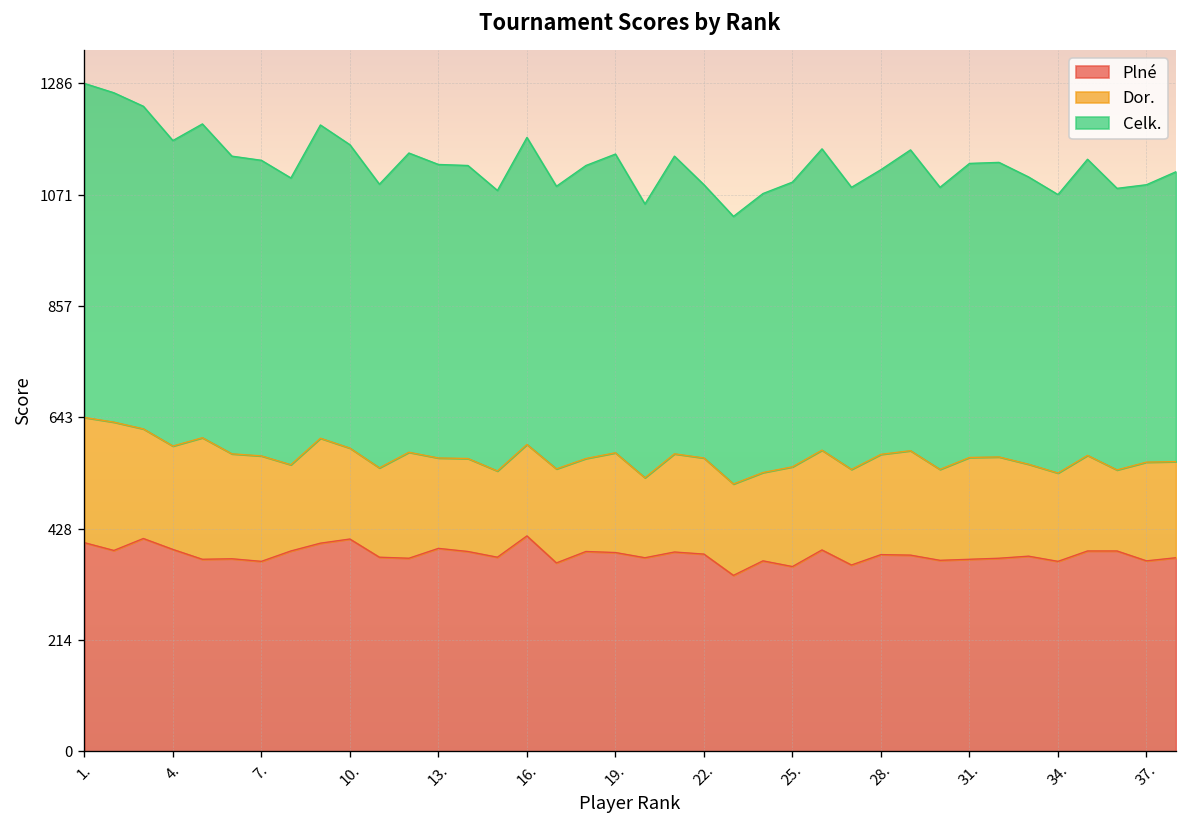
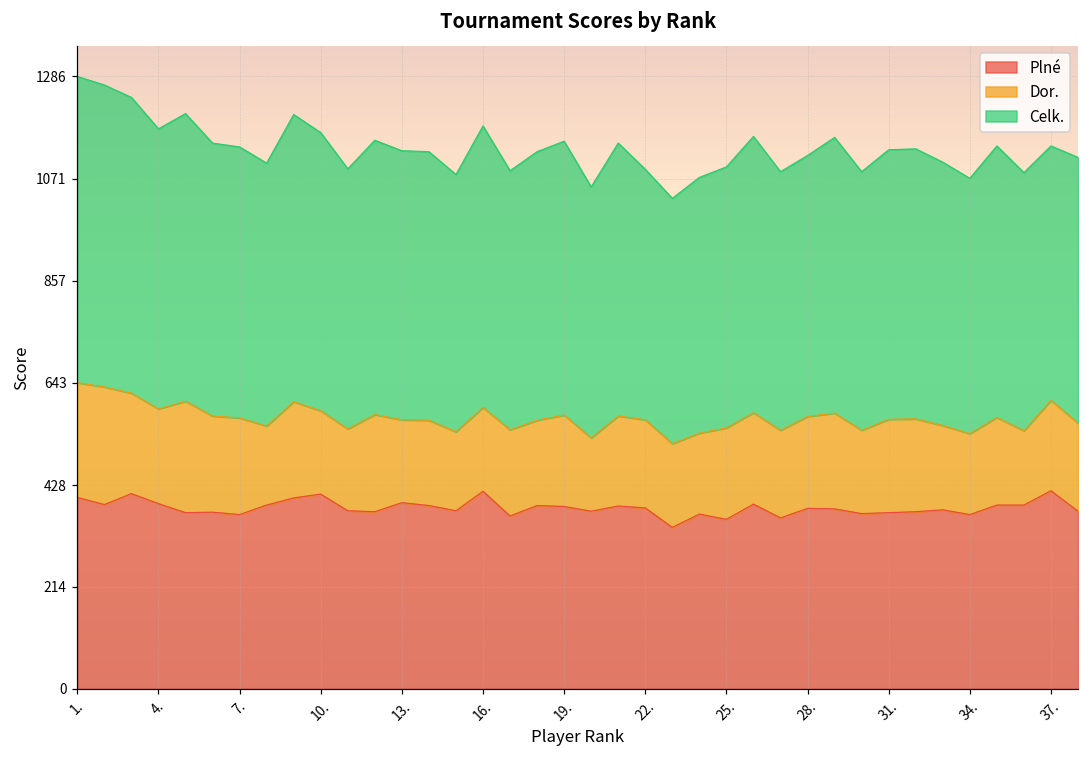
  {
    "Plné": {
      "1.": 400,
      "4.": 390,
      "7.": 370,
      "10.": 410,
      "13.": 390,
      "16.": 420,
      "19.": 380,
      "22.": 380,
      "25.": 360,
      "28.": 380,
      "31.": 370,
      "34.": 370,
-     "37.": 370
+     "37.": 420
    },
    "Dor.": {
      "1.": 240,
      "4.": 200,
      "7.": 200,
      "10.": 180,
      "13.": 170,
      "16.": 180,
      "19.": 190,
      "22.": 190,
      "25.": 190,
      "28.": 190,
      "31.": 200,
      "34.": 170,
      "37.": 190
    },
    "Celk.": {
      "1.": 640,
      "4.": 590,
      "7.": 570,
      "10.": 580,
      "13.": 570,
      "16.": 590,
      "19.": 580,
      "22.": 530,
      "25.": 550,
      "28.": 550,
      "31.": 570,
      "34.": 540,
      "37.": 530
    }
  }
